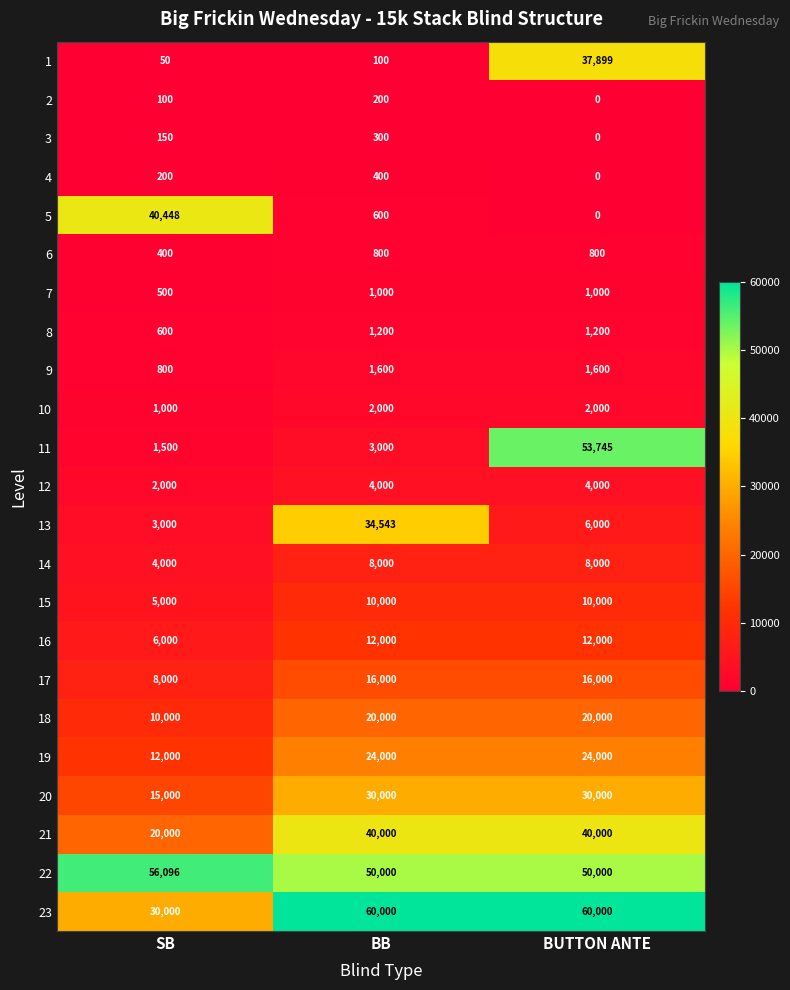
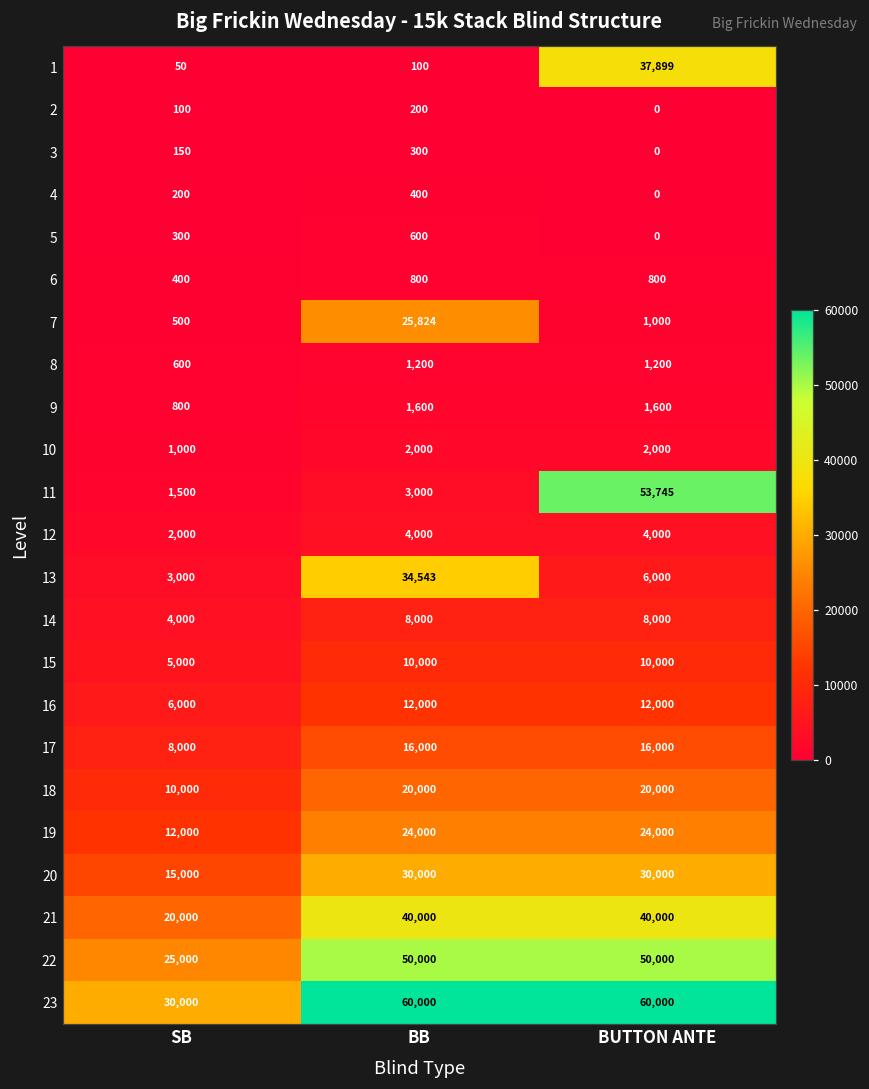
  {
    "1": {
      "SB": "50",
      "BB": "100",
      "BUTTON ANTE": "37,899"
    },
    "2": {
      "SB": "100",
      "BB": "200",
      "BUTTON ANTE": "0"
    },
    "3": {
      "SB": "150",
      "BB": "300",
      "BUTTON ANTE": "0"
    },
    "4": {
      "SB": "200",
      "BB": "400",
      "BUTTON ANTE": "0"
    },
    "5": {
-     "SB": "40,448",
+     "SB": "300",
      "BB": "600",
      "BUTTON ANTE": "0"
    },
    "6": {
      "SB": "400",
      "BB": "800",
      "BUTTON ANTE": "800"
    },
    "7": {
      "SB": "500",
-     "BB": "1,000",
+     "BB": "25,824",
      "BUTTON ANTE": "1,000"
    },
    "8": {
      "SB": "600",
      "BB": "1,200",
      "BUTTON ANTE": "1,200"
    },
    "9": {
      "SB": "800",
      "BB": "1,600",
      "BUTTON ANTE": "1,600"
    },
    "10": {
      "SB": "1,000",
      "BB": "2,000",
      "BUTTON ANTE": "2,000"
    },
    "11": {
      "SB": "1,500",
      "BB": "3,000",
      "BUTTON ANTE": "53,745"
    },
    "12": {
      "SB": "2,000",
      "BB": "4,000",
      "BUTTON ANTE": "4,000"
    },
    "13": {
      "SB": "3,000",
      "BB": "34,543",
      "BUTTON ANTE": "6,000"
    },
    "14": {
      "SB": "4,000",
      "BB": "8,000",
      "BUTTON ANTE": "8,000"
    },
    "15": {
      "SB": "5,000",
      "BB": "10,000",
      "BUTTON ANTE": "10,000"
    },
    "16": {
      "SB": "6,000",
      "BB": "12,000",
      "BUTTON ANTE": "12,000"
    },
    "17": {
      "SB": "8,000",
      "BB": "16,000",
      "BUTTON ANTE": "16,000"
    },
    "18": {
      "SB": "10,000",
      "BB": "20,000",
      "BUTTON ANTE": "20,000"
    },
    "19": {
      "SB": "12,000",
      "BB": "24,000",
      "BUTTON ANTE": "24,000"
    },
    "20": {
      "SB": "15,000",
      "BB": "30,000",
      "BUTTON ANTE": "30,000"
    },
    "21": {
      "SB": "20,000",
      "BB": "40,000",
      "BUTTON ANTE": "40,000"
    },
    "22": {
-     "SB": "56,096",
+     "SB": "25,000",
      "BB": "50,000",
      "BUTTON ANTE": "50,000"
    },
    "23": {
      "SB": "30,000",
      "BB": "60,000",
      "BUTTON ANTE": "60,000"
    }
  }
